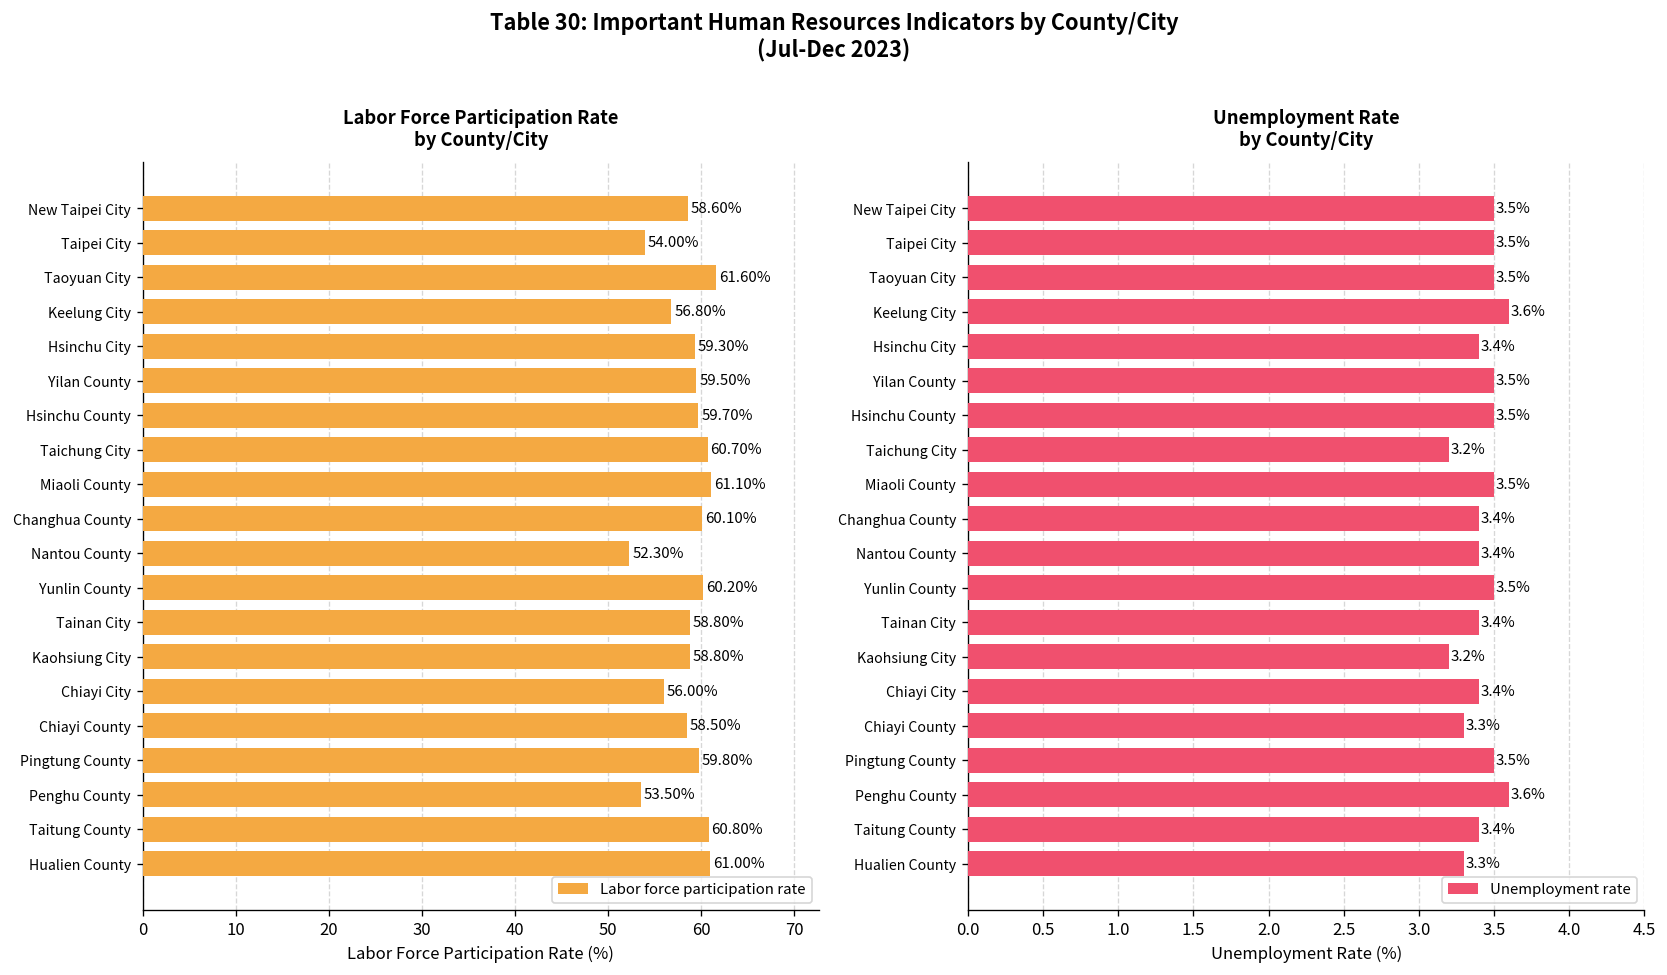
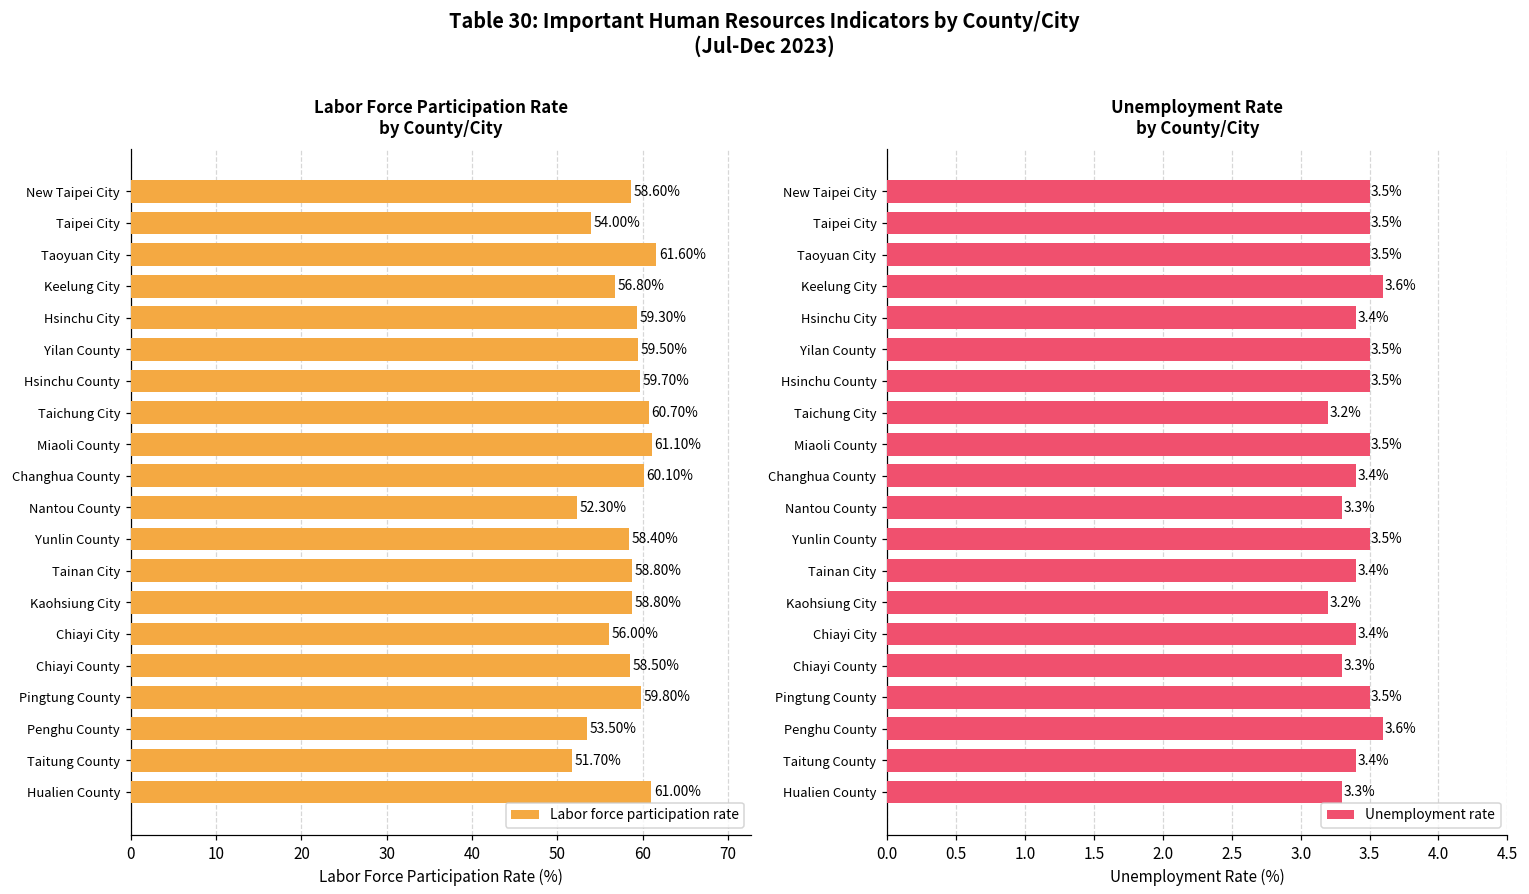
  {
    "Labor Force Participation Rate by County/City": {
      "New Taipei City": "58.60%",
      "Taipei City": "54.00%",
      "Taoyuan City": "61.60%",
      "Keelung City": "56.80%",
      "Hsinchu City": "59.30%",
      "Yilan County": "59.50%",
      "Hsinchu County": "59.70%",
      "Taichung City": "60.70%",
      "Miaoli County": "61.10%",
      "Changhua County": "60.10%",
      "Nantou County": "52.30%",
-     "Yunlin County": "60.20%",
+     "Yunlin County": "58.40%",
      "Tainan City": "58.80%",
      "Kaohsiung City": "58.80%",
      "Chiayi City": "56.00%",
      "Chiayi County": "58.50%",
      "Pingtung County": "59.80%",
      "Penghu County": "53.50%",
-     "Taitung County": "60.80%",
+     "Taitung County": "51.70%",
      "Hualien County": "61.00%"
    },
    "Unemployment Rate by County/City": {
      "New Taipei City": "3.5%",
      "Taipei City": "3.5%",
      "Taoyuan City": "3.5%",
      "Keelung City": "3.6%",
      "Hsinchu City": "3.4%",
      "Yilan County": "3.5%",
      "Hsinchu County": "3.5%",
      "Taichung City": "3.2%",
      "Miaoli County": "3.5%",
      "Changhua County": "3.4%",
-     "Nantou County": "3.4%",
+     "Nantou County": "3.3%",
      "Yunlin County": "3.5%",
      "Tainan City": "3.4%",
      "Kaohsiung City": "3.2%",
      "Chiayi City": "3.4%",
      "Chiayi County": "3.3%",
      "Pingtung County": "3.5%",
      "Penghu County": "3.6%",
      "Taitung County": "3.4%",
      "Hualien County": "3.3%"
    }
  }
